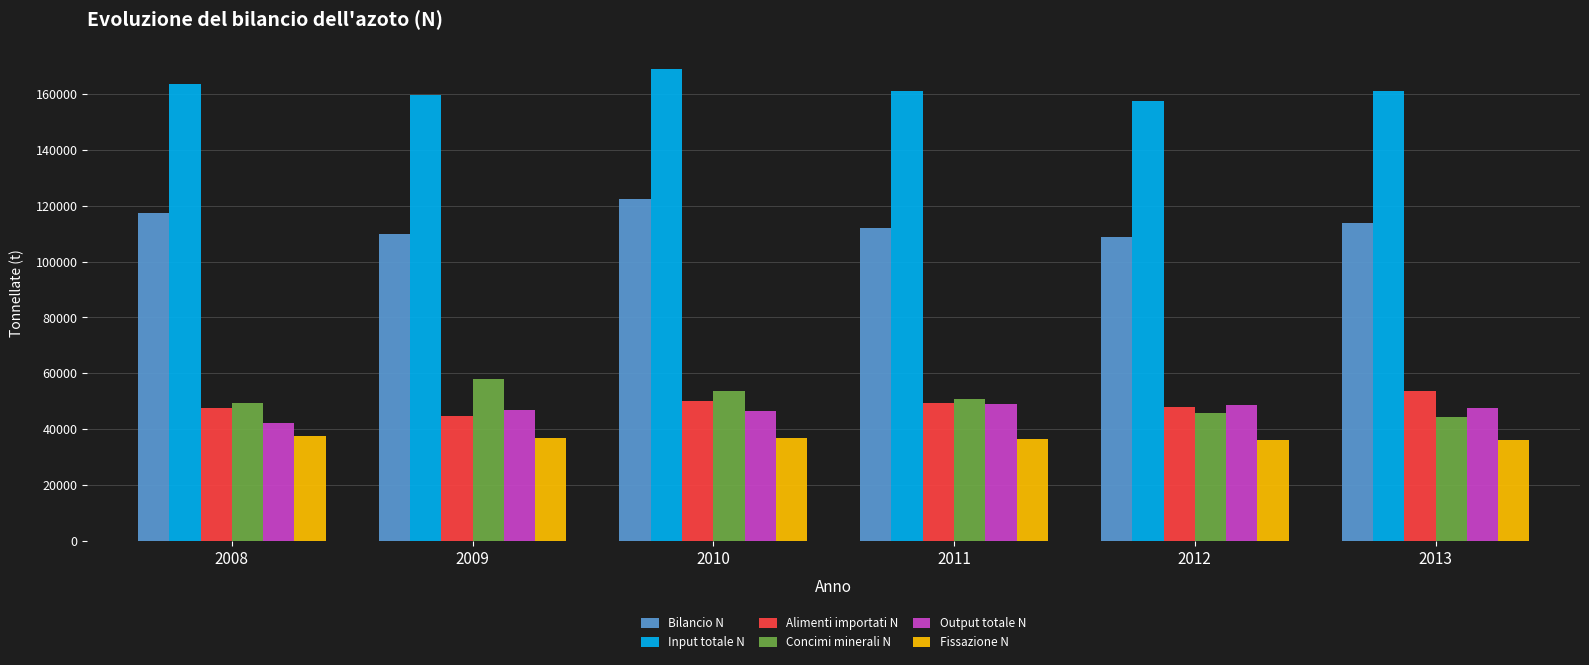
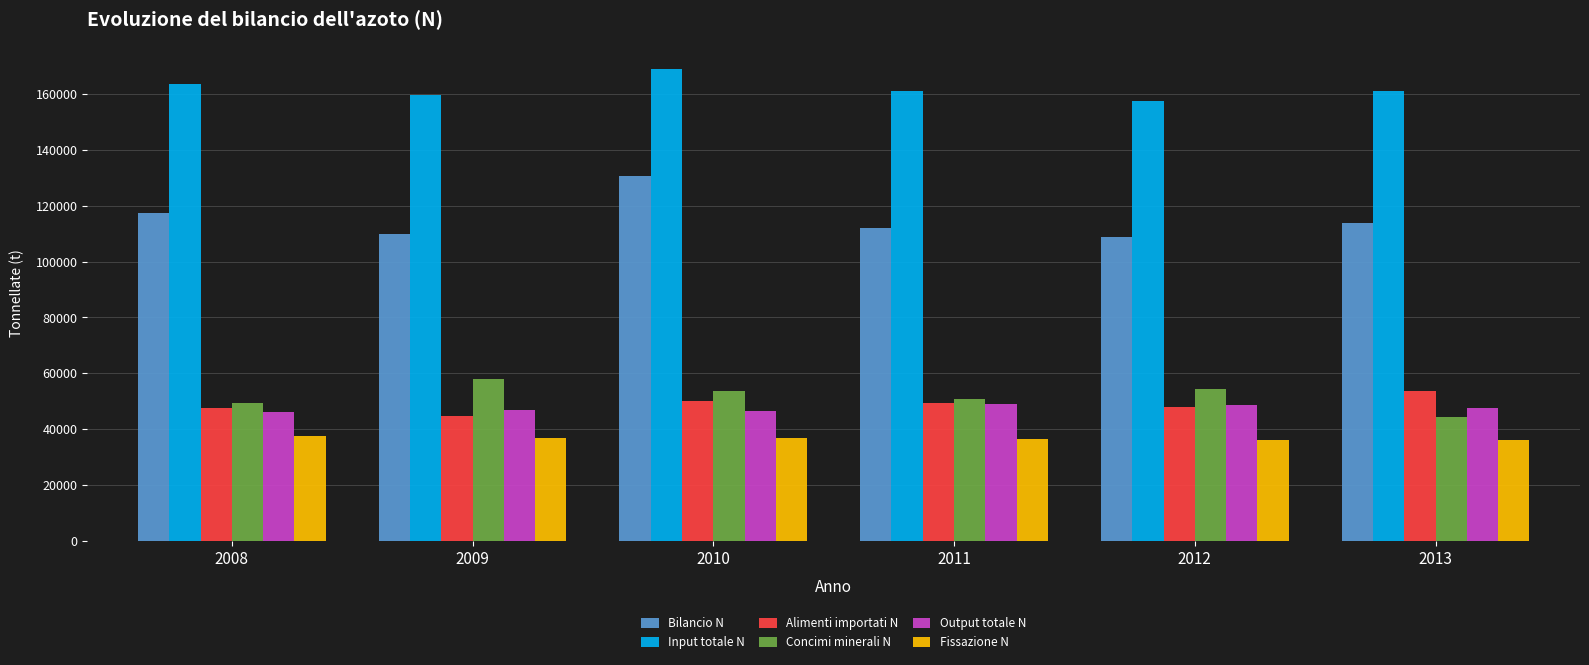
  {
    "Bilancio N": {
      "2008": 117000,
      "2009": 110000,
-     "2010": 122000,
+     "2010": 131000,
      "2011": 112000,
      "2012": 109000,
      "2013": 114000
    },
    "Input totale N": {
      "2008": 164000,
      "2009": 160000,
      "2010": 169000,
      "2011": 161000,
      "2012": 158000,
      "2013": 161000
    },
    "Alimenti importati N": {
      "2008": 48000,
      "2009": 45000,
      "2010": 50000,
      "2011": 49000,
      "2012": 48000,
      "2013": 54000
    },
    "Concimi minerali N": {
      "2008": 49000,
      "2009": 58000,
      "2010": 54000,
      "2011": 51000,
-     "2012": 46000,
+     "2012": 54000,
      "2013": 44000
    },
    "Output totale N": {
-     "2008": 42000,
+     "2008": 46000,
      "2009": 47000,
      "2010": 47000,
      "2011": 49000,
      "2012": 49000,
      "2013": 48000
    },
    "Fissazione N": {
      "2008": 38000,
      "2009": 37000,
      "2010": 37000,
      "2011": 36000,
      "2012": 36000,
      "2013": 36000
    }
  }
